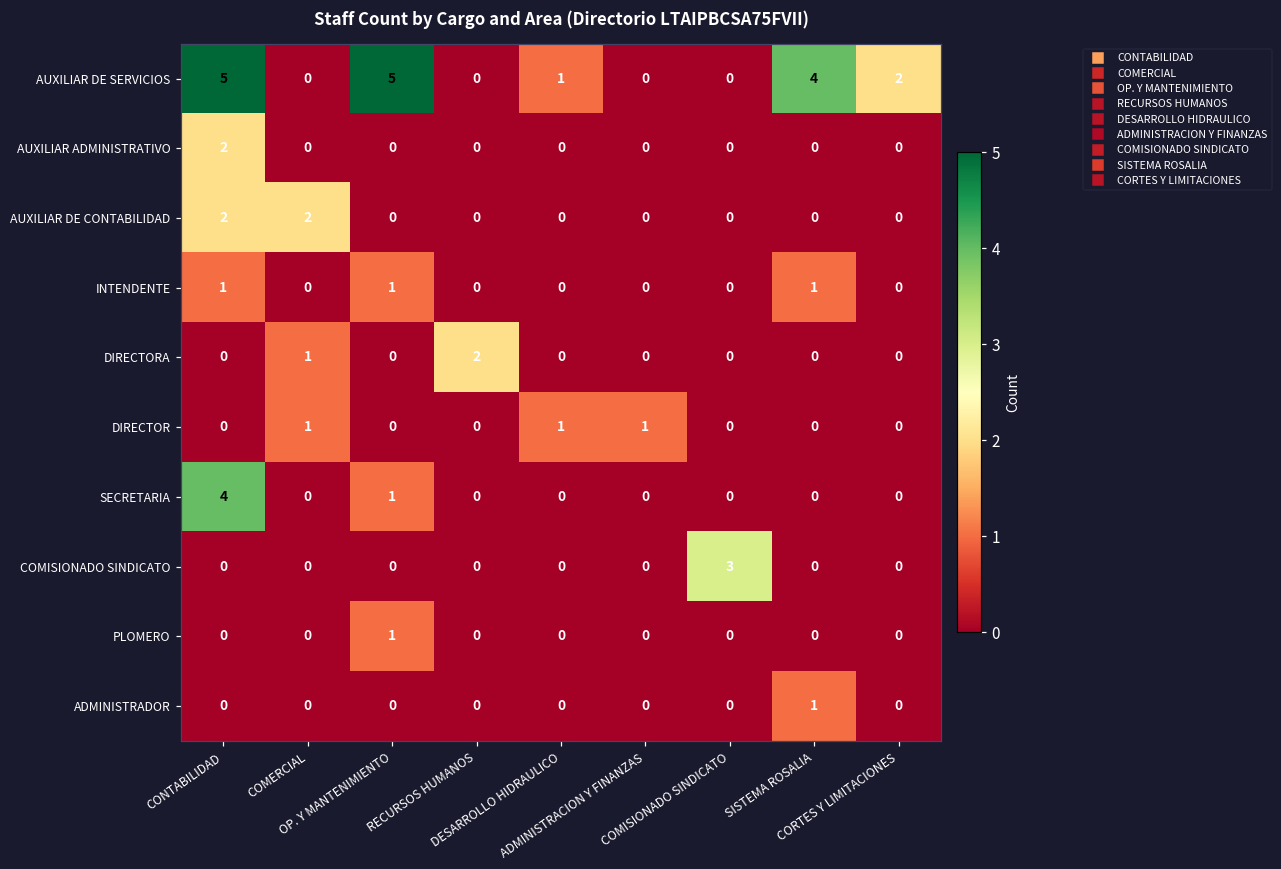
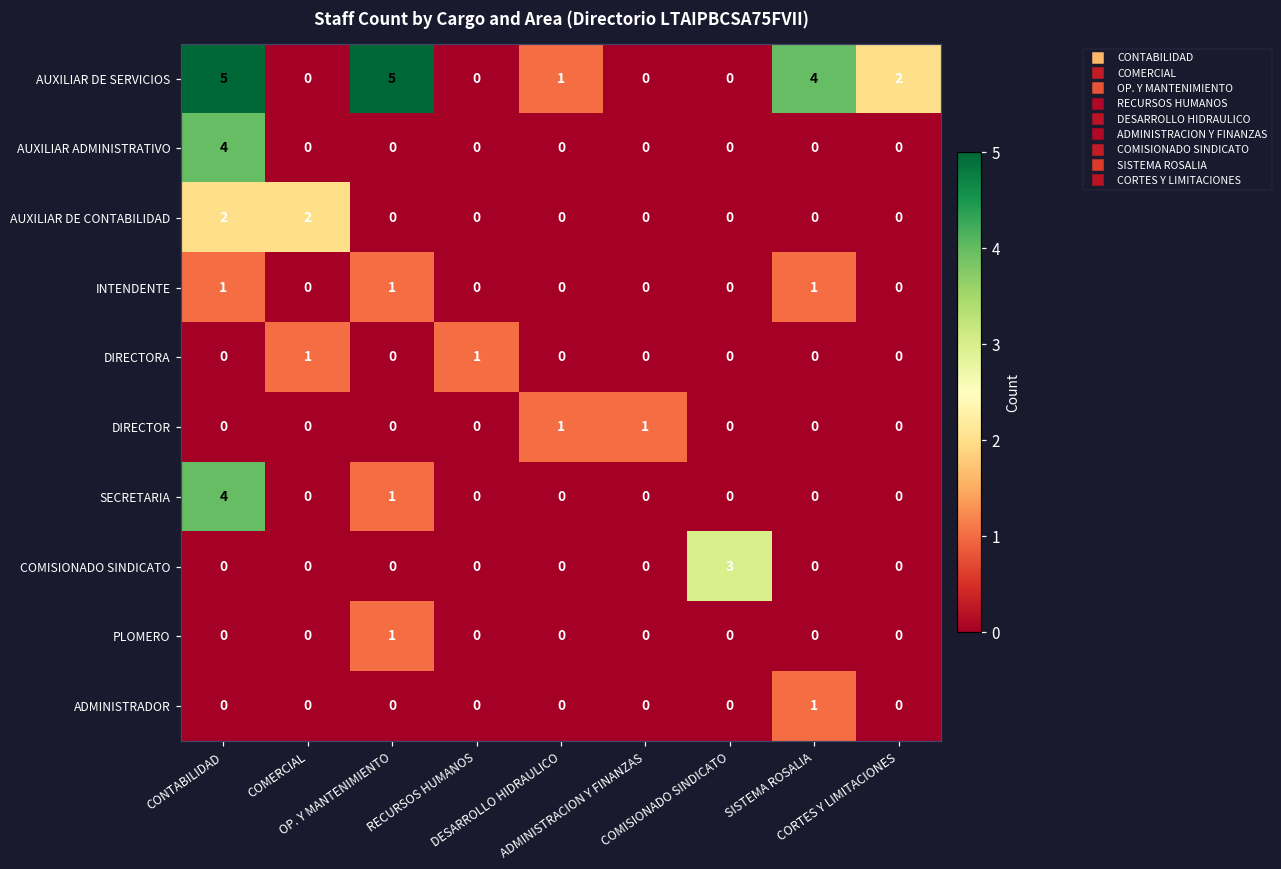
  {
    "AUXILIAR DE SERVICIOS": {
      "CONTABILIDAD": 5,
      "COMERCIAL": 0,
      "OP. Y MANTENIMIENTO": 5,
      "RECURSOS HUMANOS": 0,
      "DESARROLLO HIDRAULICO": 1,
      "ADMINISTRACION Y FINANZAS": 0,
      "COMISIONADO SINDICATO": 0,
      "SISTEMA ROSALIA": 4,
      "CORTES Y LIMITACIONES": 2
    },
    "AUXILIAR ADMINISTRATIVO": {
-     "CONTABILIDAD": 2,
+     "CONTABILIDAD": 4,
      "COMERCIAL": 0,
      "OP. Y MANTENIMIENTO": 0,
      "RECURSOS HUMANOS": 0,
      "DESARROLLO HIDRAULICO": 0,
      "ADMINISTRACION Y FINANZAS": 0,
      "COMISIONADO SINDICATO": 0,
      "SISTEMA ROSALIA": 0,
      "CORTES Y LIMITACIONES": 0
    },
    "AUXILIAR DE CONTABILIDAD": {
      "CONTABILIDAD": 2,
      "COMERCIAL": 2,
      "OP. Y MANTENIMIENTO": 0,
      "RECURSOS HUMANOS": 0,
      "DESARROLLO HIDRAULICO": 0,
      "ADMINISTRACION Y FINANZAS": 0,
      "COMISIONADO SINDICATO": 0,
      "SISTEMA ROSALIA": 0,
      "CORTES Y LIMITACIONES": 0
    },
    "INTENDENTE": {
      "CONTABILIDAD": 1,
      "COMERCIAL": 0,
      "OP. Y MANTENIMIENTO": 1,
      "RECURSOS HUMANOS": 0,
      "DESARROLLO HIDRAULICO": 0,
      "ADMINISTRACION Y FINANZAS": 0,
      "COMISIONADO SINDICATO": 0,
      "SISTEMA ROSALIA": 1,
      "CORTES Y LIMITACIONES": 0
    },
    "DIRECTORA": {
      "CONTABILIDAD": 0,
      "COMERCIAL": 1,
      "OP. Y MANTENIMIENTO": 0,
-     "RECURSOS HUMANOS": 2,
+     "RECURSOS HUMANOS": 1,
      "DESARROLLO HIDRAULICO": 0,
      "ADMINISTRACION Y FINANZAS": 0,
      "COMISIONADO SINDICATO": 0,
      "SISTEMA ROSALIA": 0,
      "CORTES Y LIMITACIONES": 0
    },
    "DIRECTOR": {
      "CONTABILIDAD": 0,
-     "COMERCIAL": 1,
+     "COMERCIAL": 0,
      "OP. Y MANTENIMIENTO": 0,
      "RECURSOS HUMANOS": 0,
      "DESARROLLO HIDRAULICO": 1,
      "ADMINISTRACION Y FINANZAS": 1,
      "COMISIONADO SINDICATO": 0,
      "SISTEMA ROSALIA": 0,
      "CORTES Y LIMITACIONES": 0
    },
    "SECRETARIA": {
      "CONTABILIDAD": 4,
      "COMERCIAL": 0,
      "OP. Y MANTENIMIENTO": 1,
      "RECURSOS HUMANOS": 0,
      "DESARROLLO HIDRAULICO": 0,
      "ADMINISTRACION Y FINANZAS": 0,
      "COMISIONADO SINDICATO": 0,
      "SISTEMA ROSALIA": 0,
      "CORTES Y LIMITACIONES": 0
    },
    "COMISIONADO SINDICATO": {
      "CONTABILIDAD": 0,
      "COMERCIAL": 0,
      "OP. Y MANTENIMIENTO": 0,
      "RECURSOS HUMANOS": 0,
      "DESARROLLO HIDRAULICO": 0,
      "ADMINISTRACION Y FINANZAS": 0,
      "COMISIONADO SINDICATO": 3,
      "SISTEMA ROSALIA": 0,
      "CORTES Y LIMITACIONES": 0
    },
    "PLOMERO": {
      "CONTABILIDAD": 0,
      "COMERCIAL": 0,
      "OP. Y MANTENIMIENTO": 1,
      "RECURSOS HUMANOS": 0,
      "DESARROLLO HIDRAULICO": 0,
      "ADMINISTRACION Y FINANZAS": 0,
      "COMISIONADO SINDICATO": 0,
      "SISTEMA ROSALIA": 0,
      "CORTES Y LIMITACIONES": 0
    },
    "ADMINISTRADOR": {
      "CONTABILIDAD": 0,
      "COMERCIAL": 0,
      "OP. Y MANTENIMIENTO": 0,
      "RECURSOS HUMANOS": 0,
      "DESARROLLO HIDRAULICO": 0,
      "ADMINISTRACION Y FINANZAS": 0,
      "COMISIONADO SINDICATO": 0,
      "SISTEMA ROSALIA": 1,
      "CORTES Y LIMITACIONES": 0
    }
  }
